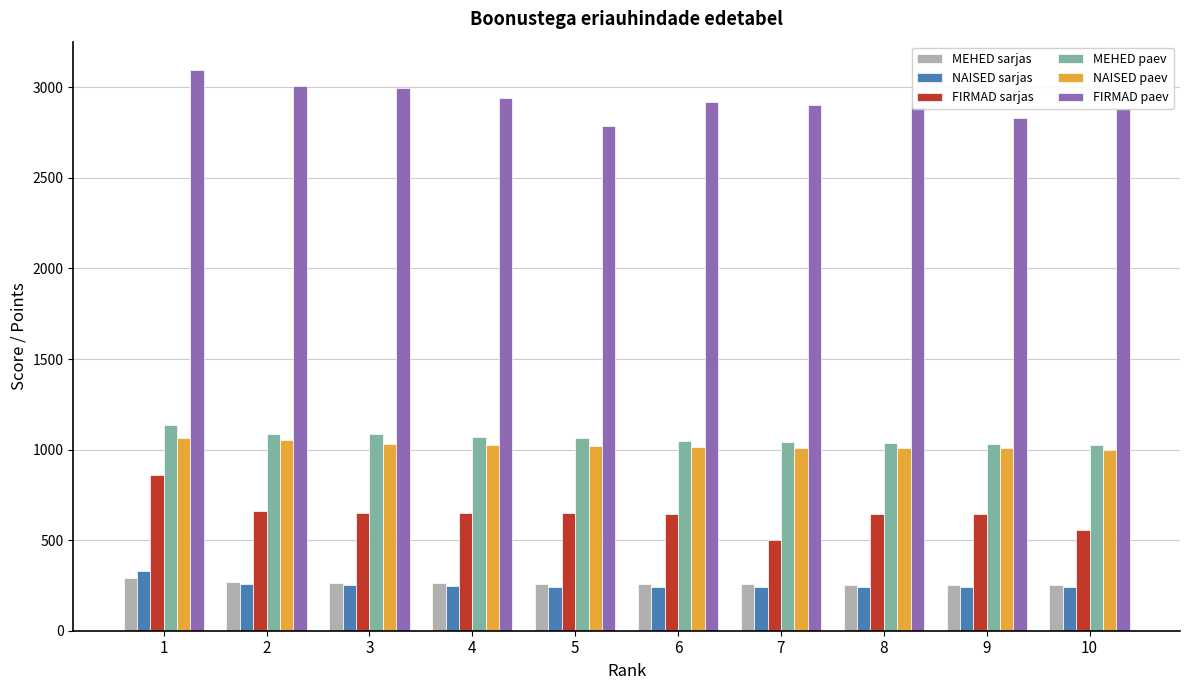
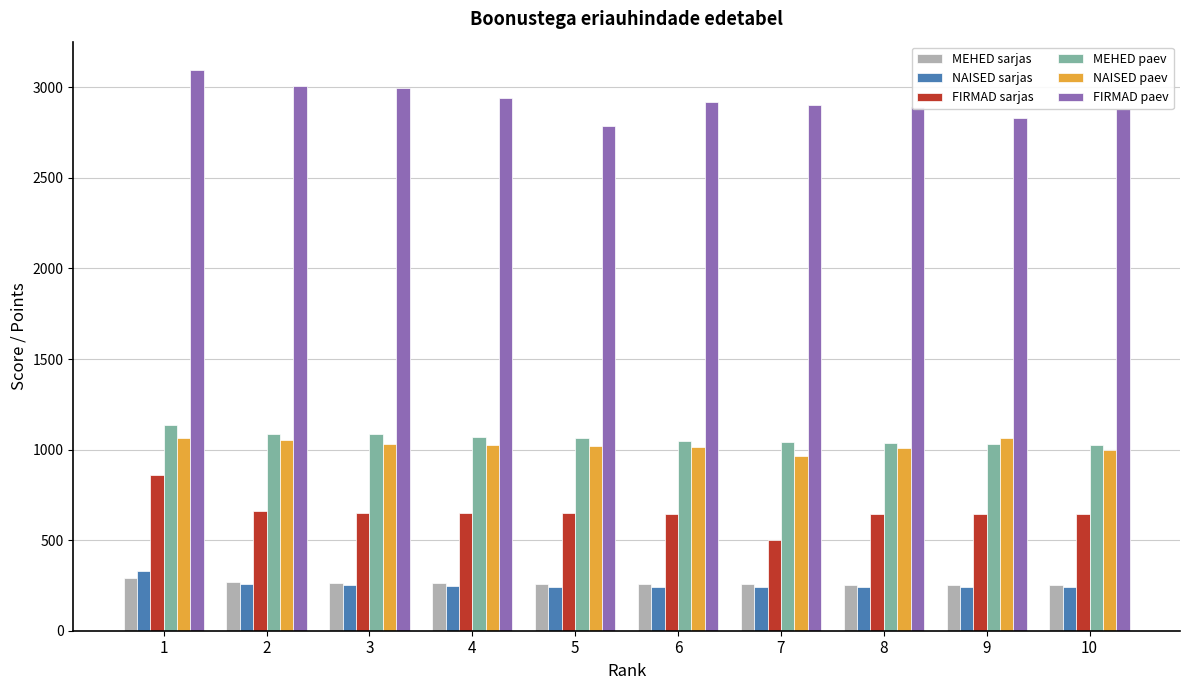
  {
    "NAISED sarjas": {
      "1": 330,
      "2": 260,
      "3": 250,
      "4": 250,
      "5": 240,
      "6": 240,
      "7": 240,
      "8": 240,
      "9": 240,
      "10": 240
    },
    "FIRMAD sarjas": {
      "1": 860,
      "2": 660,
      "3": 650,
      "4": 650,
      "5": 650,
      "6": 650,
      "7": 500,
      "8": 640,
      "9": 640,
-     "10": 560
+     "10": 640
    },
    "NAISED paev": {
      "1": 1070,
      "2": 1050,
      "3": 1030,
      "4": 1020,
      "5": 1020,
      "6": 1010,
-     "7": 1010,
+     "7": 960,
      "8": 1010,
-     "9": 1010,
+     "9": 1060,
      "10": 1000
    },
    "FIRMAD paev": {
      "1": 3100,
      "2": 3010,
      "3": 3000,
      "4": 2940,
      "5": 2790,
      "6": 2920,
      "7": 2900,
      "9": 2830
    }
  }
